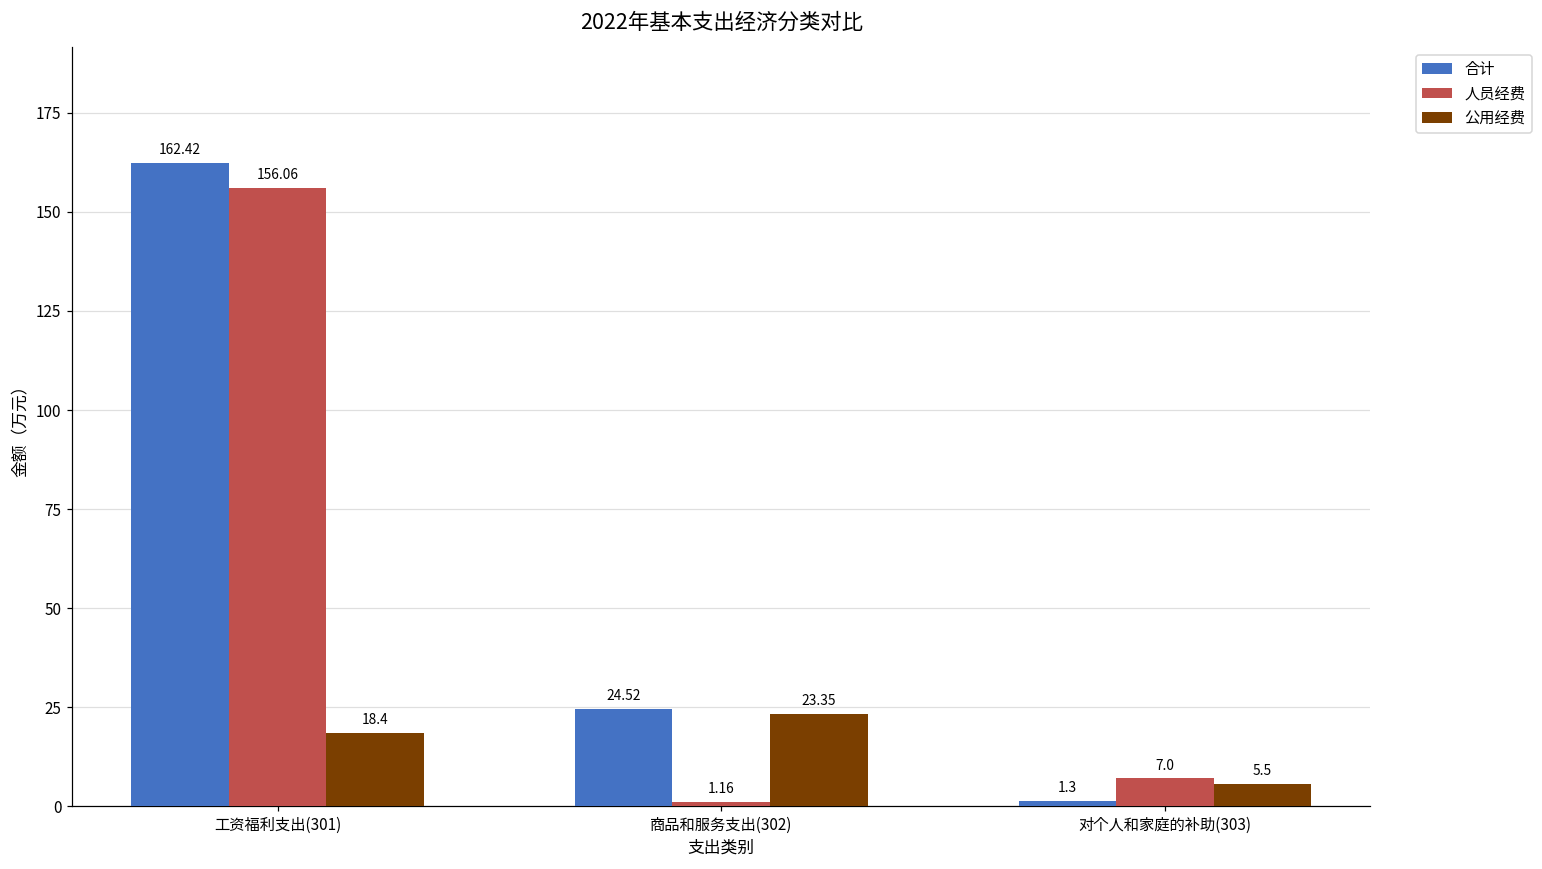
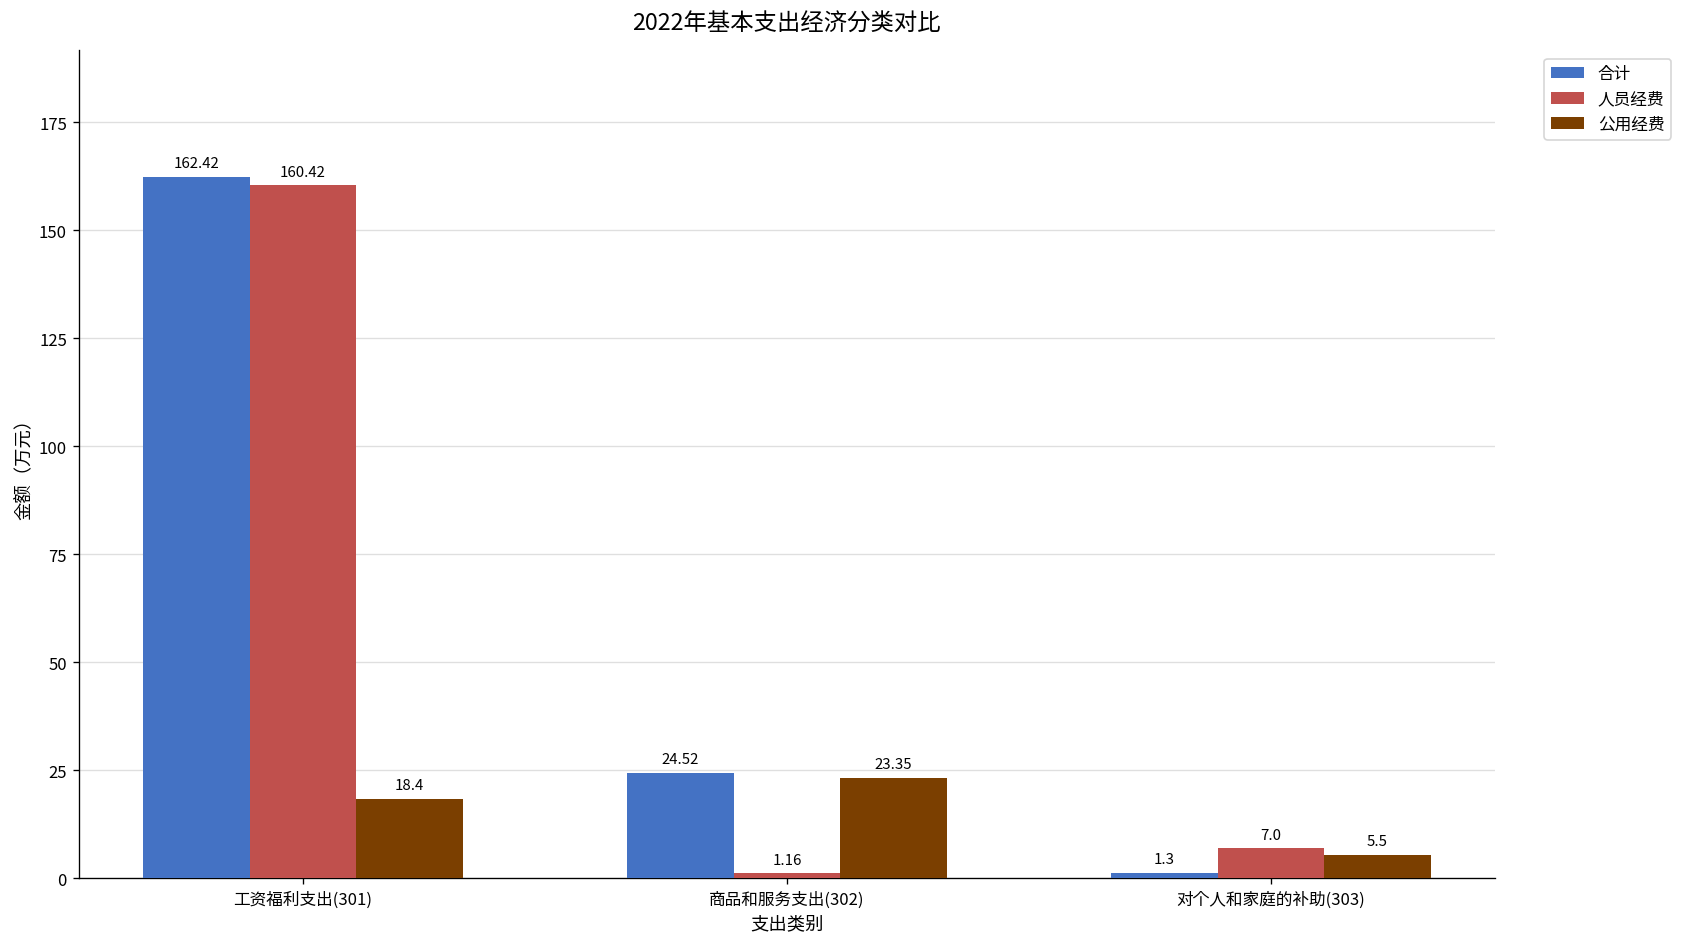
  {
    "合计": {
      "工资福利支出(301)": 162.42,
      "商品和服务支出(302)": 24.52,
      "对个人和家庭的补助(303)": 1.3
    },
    "人员经费": {
-     "工资福利支出(301)": 156.06,
+     "工资福利支出(301)": 160.42,
      "商品和服务支出(302)": 1.16,
      "对个人和家庭的补助(303)": 7.0
    },
    "公用经费": {
      "工资福利支出(301)": 18.4,
      "商品和服务支出(302)": 23.35,
      "对个人和家庭的补助(303)": 5.5
    }
  }
